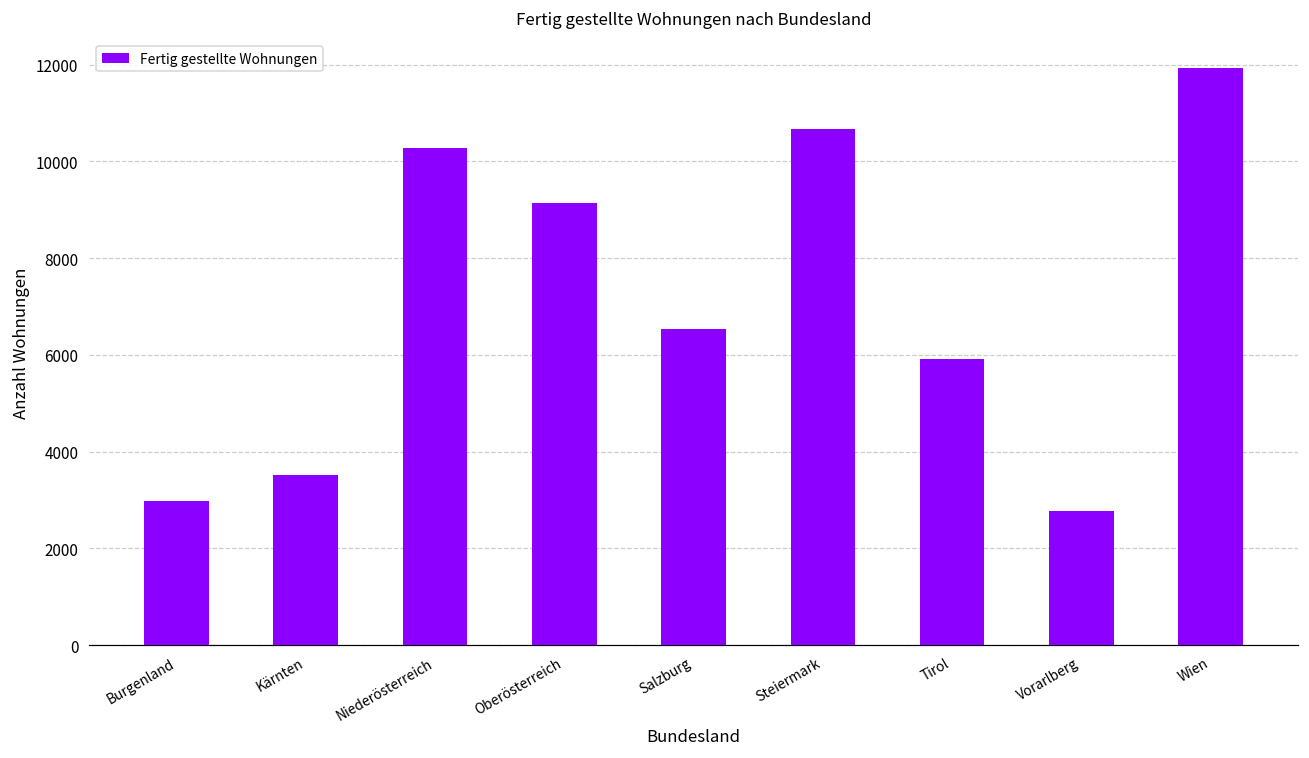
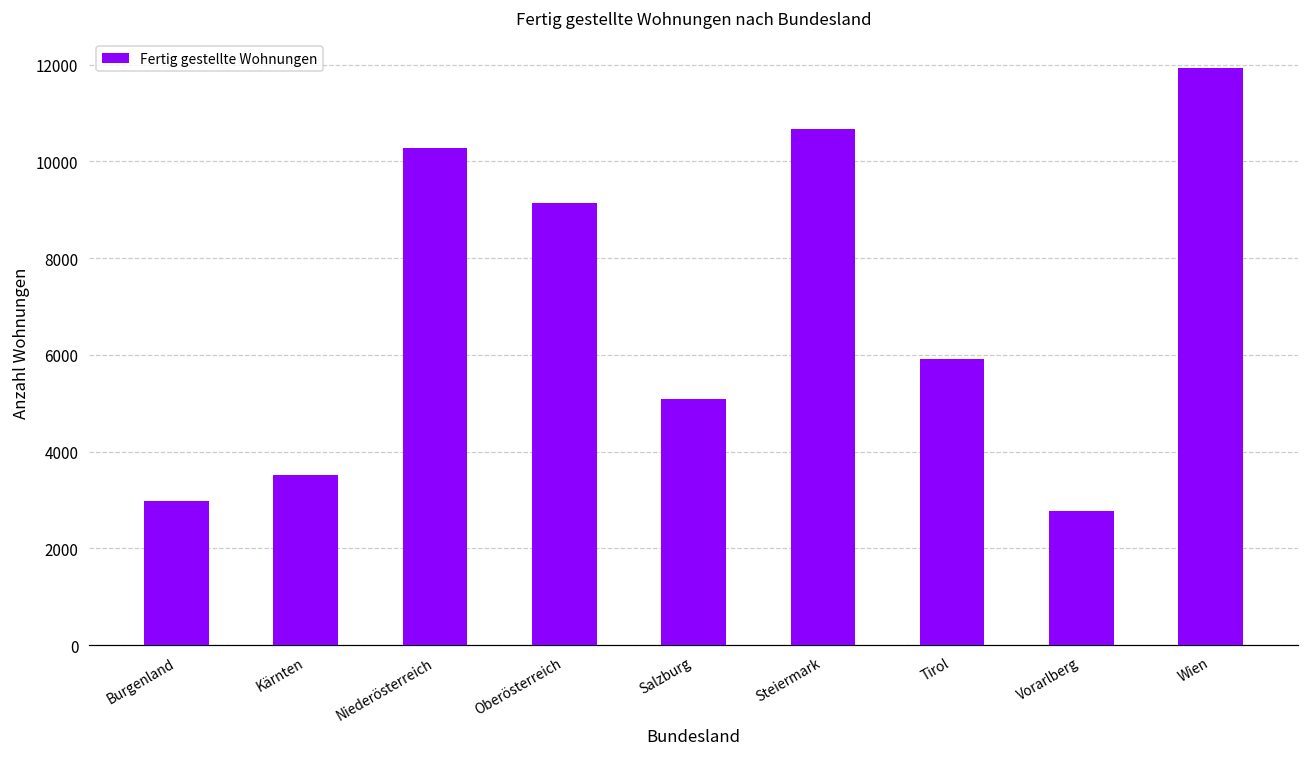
  {
    "Burgenland": 3000,
    "Kärnten": 3500,
    "Niederösterreich": 10300,
    "Oberösterreich": 9100,
-   "Salzburg": 6500,
+   "Salzburg": 5100,
    "Steiermark": 10700,
    "Tirol": 5900,
    "Vorarlberg": 2800,
    "Wien": 11900
  }
